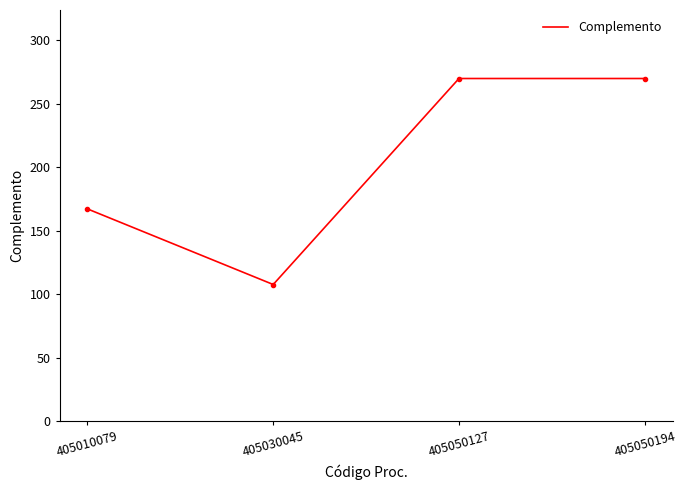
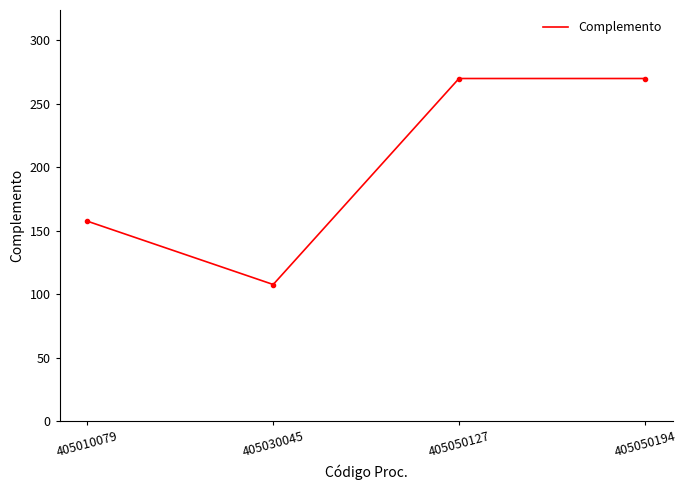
  {
-   "405010079": 167,
+   "405010079": 158,
    "405030045": 108,
    "405050127": 270,
    "405050194": 270
  }
